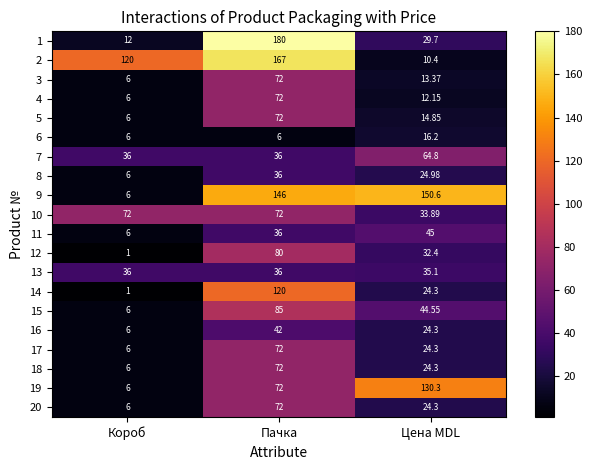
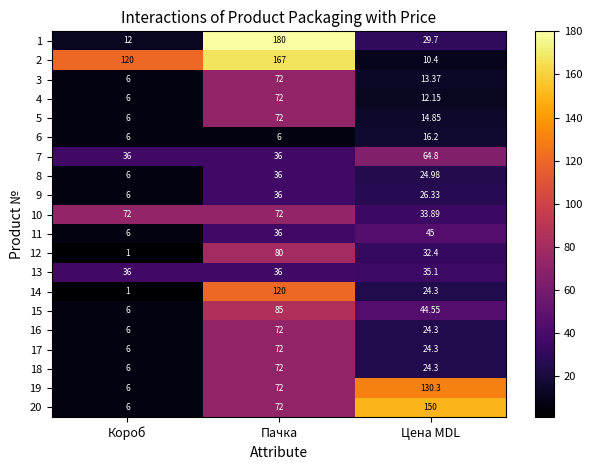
  {
    "1": {
      "Короб": 12,
      "Пачка": 180,
      "Цена MDL": 29.7
    },
    "2": {
      "Короб": 120,
      "Пачка": 167,
      "Цена MDL": 10.4
    },
    "3": {
      "Короб": 6,
      "Пачка": 72,
      "Цена MDL": 13.37
    },
    "4": {
      "Короб": 6,
      "Пачка": 72,
      "Цена MDL": 12.15
    },
    "5": {
      "Короб": 6,
      "Пачка": 72,
      "Цена MDL": 14.85
    },
    "6": {
      "Короб": 6,
      "Пачка": 6,
      "Цена MDL": 16.2
    },
    "7": {
      "Короб": 36,
      "Пачка": 36,
      "Цена MDL": 64.8
    },
    "8": {
      "Короб": 6,
      "Пачка": 36,
      "Цена MDL": 24.98
    },
    "9": {
      "Короб": 6,
-     "Пачка": 146,
-     "Цена MDL": 150.6
+     "Пачка": 36,
+     "Цена MDL": 26.33
    },
    "10": {
      "Короб": 72,
      "Пачка": 72,
      "Цена MDL": 33.89
    },
    "11": {
      "Короб": 6,
      "Пачка": 36,
      "Цена MDL": 45
    },
    "12": {
      "Короб": 1,
      "Пачка": 80,
      "Цена MDL": 32.4
    },
    "13": {
      "Короб": 36,
      "Пачка": 36,
      "Цена MDL": 35.1
    },
    "14": {
      "Короб": 1,
      "Пачка": 120,
      "Цена MDL": 24.3
    },
    "15": {
      "Короб": 6,
      "Пачка": 85,
      "Цена MDL": 44.55
    },
    "16": {
      "Короб": 6,
-     "Пачка": 42,
+     "Пачка": 72,
      "Цена MDL": 24.3
    },
    "17": {
      "Короб": 6,
      "Пачка": 72,
      "Цена MDL": 24.3
    },
    "18": {
      "Короб": 6,
      "Пачка": 72,
      "Цена MDL": 24.3
    },
    "19": {
      "Короб": 6,
      "Пачка": 72,
      "Цена MDL": 130.3
    },
    "20": {
      "Короб": 6,
      "Пачка": 72,
-     "Цена MDL": 24.3
+     "Цена MDL": 150
    }
  }
